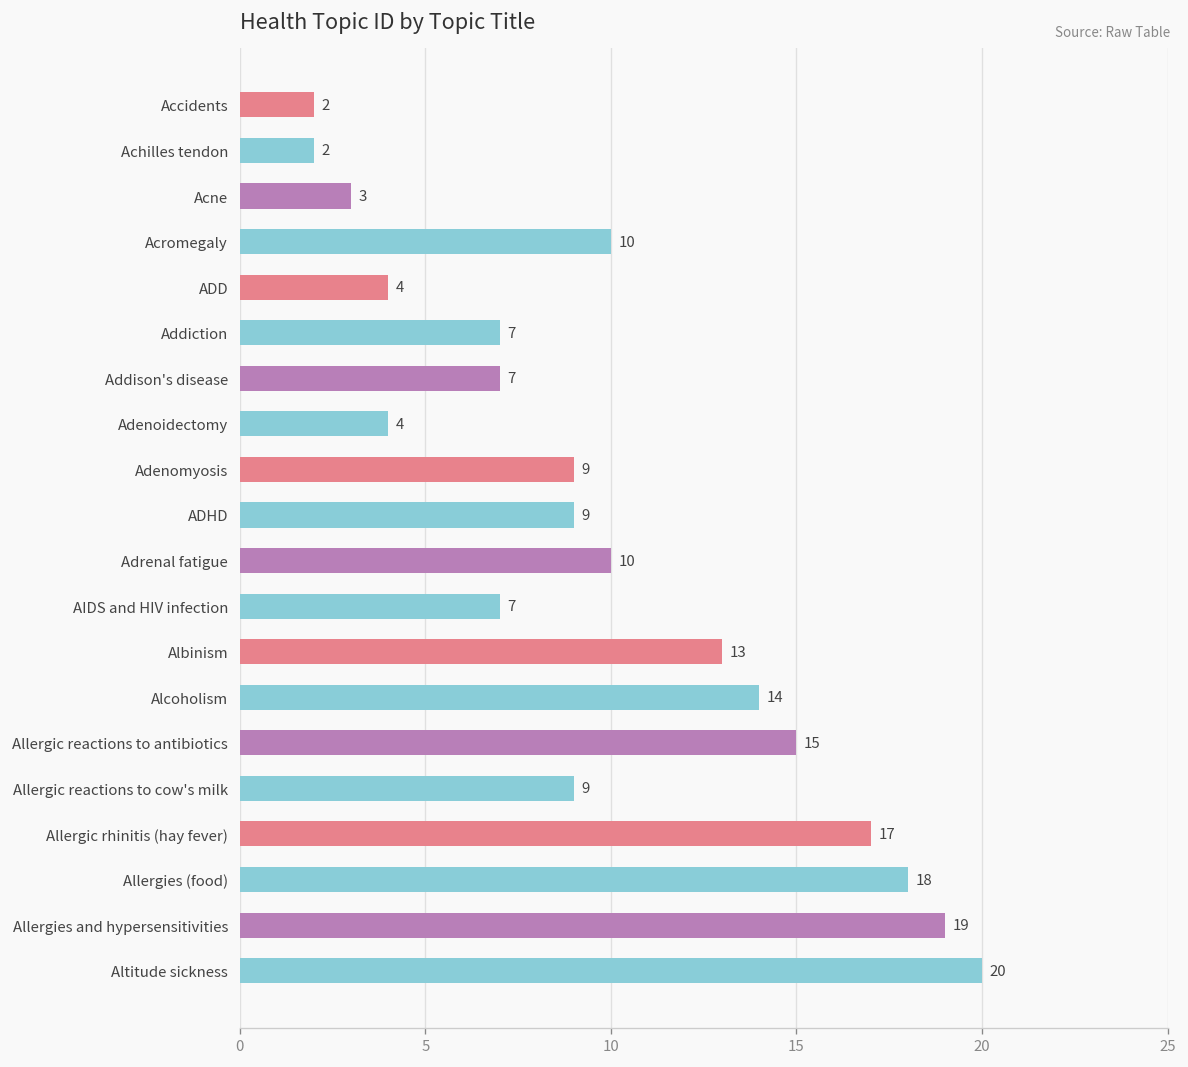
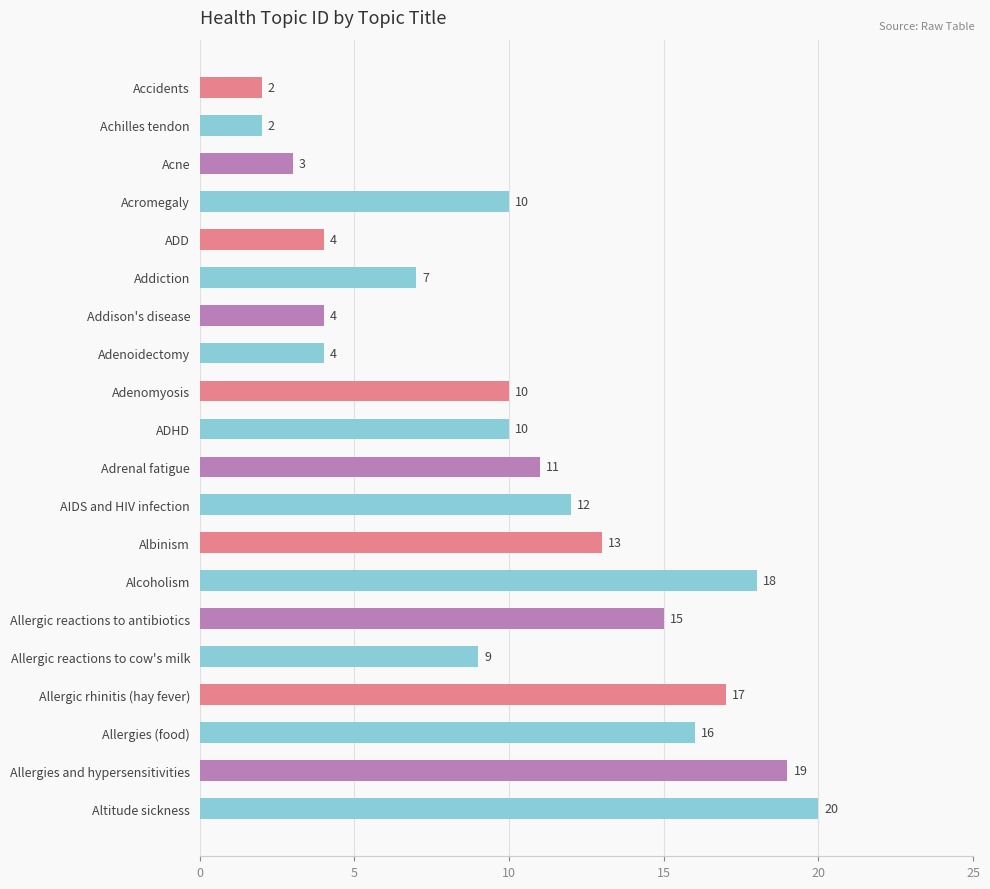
  {
    "Accidents": 2,
    "Achilles tendon": 2,
    "Acne": 3,
    "Acromegaly": 10,
    "ADD": 4,
    "Addiction": 7,
-   "Addison's disease": 7,
+   "Addison's disease": 4,
    "Adenoidectomy": 4,
-   "Adenomyosis": 9,
-   "ADHD": 9,
-   "Adrenal fatigue": 10,
-   "AIDS and HIV infection": 7,
+   "Adenomyosis": 10,
+   "ADHD": 10,
+   "Adrenal fatigue": 11,
+   "AIDS and HIV infection": 12,
    "Albinism": 13,
-   "Alcoholism": 14,
+   "Alcoholism": 18,
    "Allergic reactions to antibiotics": 15,
    "Allergic reactions to cow's milk": 9,
    "Allergic rhinitis (hay fever)": 17,
-   "Allergies (food)": 18,
+   "Allergies (food)": 16,
    "Allergies and hypersensitivities": 19,
    "Altitude sickness": 20
  }
